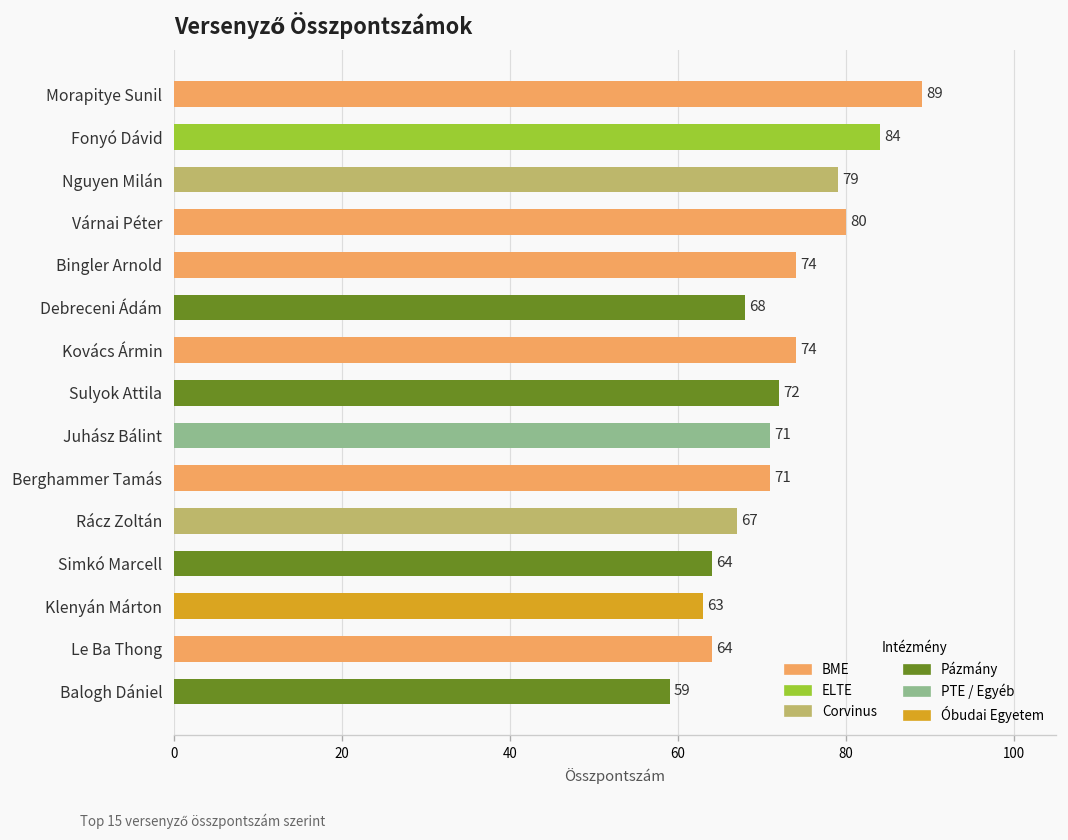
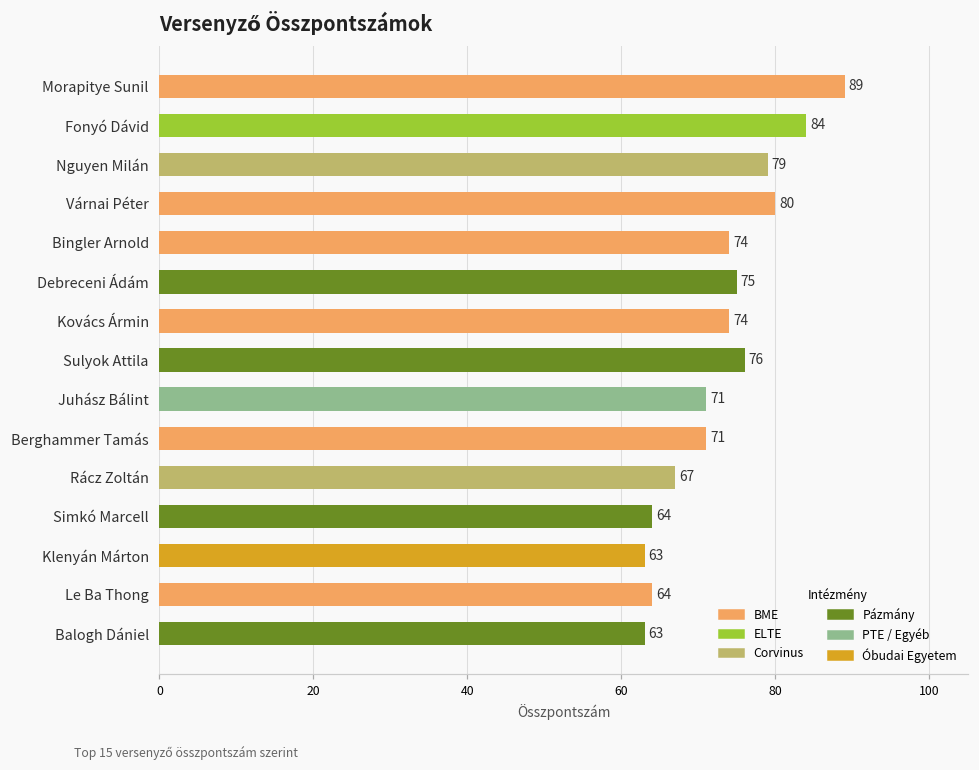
  {
    "Morapitye Sunil": 89,
    "Fonyó Dávid": 84,
    "Nguyen Milán": 79,
    "Várnai Péter": 80,
    "Bingler Arnold": 74,
-   "Debreceni Ádám": 68,
+   "Debreceni Ádám": 75,
    "Kovács Ármin": 74,
-   "Sulyok Attila": 72,
+   "Sulyok Attila": 76,
    "Juhász Bálint": 71,
    "Berghammer Tamás": 71,
    "Rácz Zoltán": 67,
    "Simkó Marcell": 64,
    "Klenyán Márton": 63,
    "Le Ba Thong": 64,
-   "Balogh Dániel": 59
+   "Balogh Dániel": 63
  }
